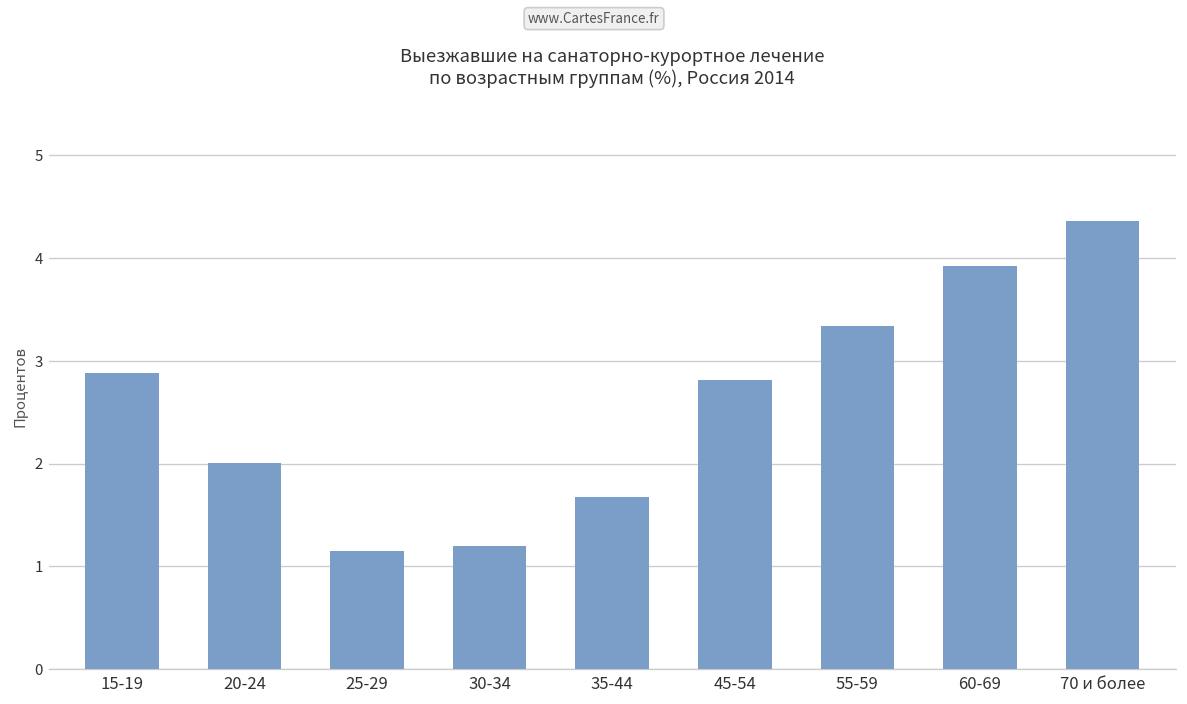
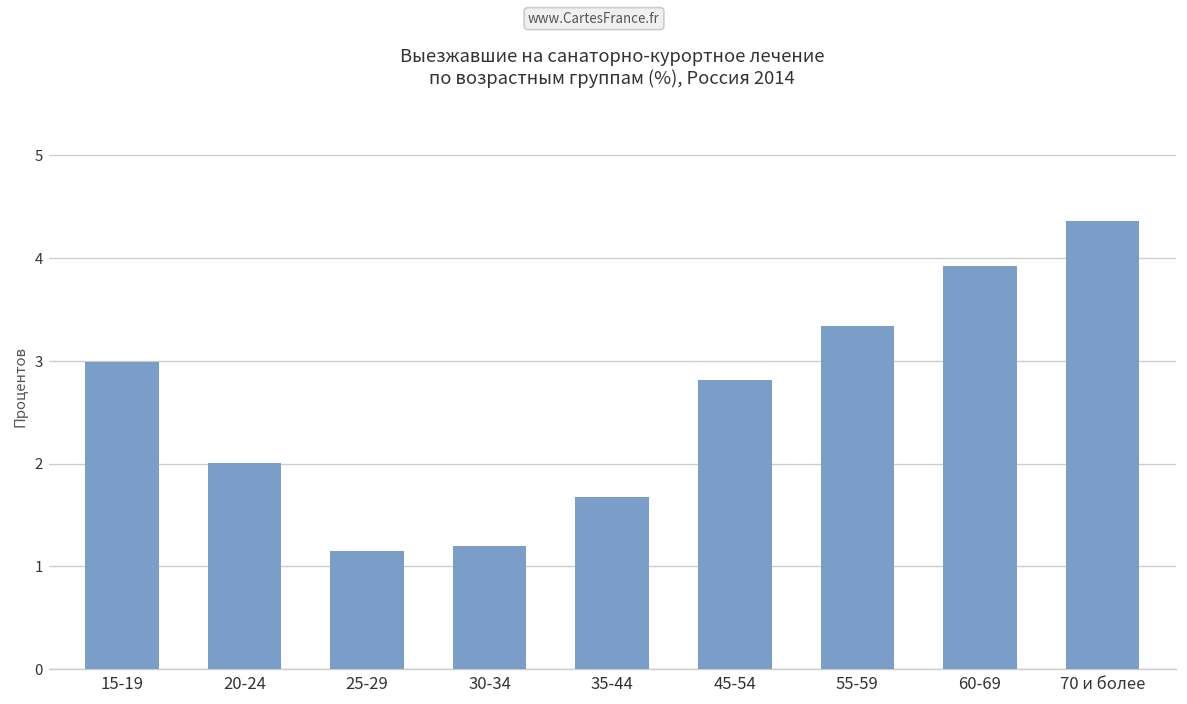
  {
-   "15-19": 2.9,
+   "15-19": 3.0,
    "20-24": 2.0,
    "25-29": 1.2,
    "30-34": 1.2,
    "35-44": 1.7,
    "45-54": 2.8,
    "55-59": 3.3,
    "60-69": 3.9,
    "70 и более": 4.4
  }
